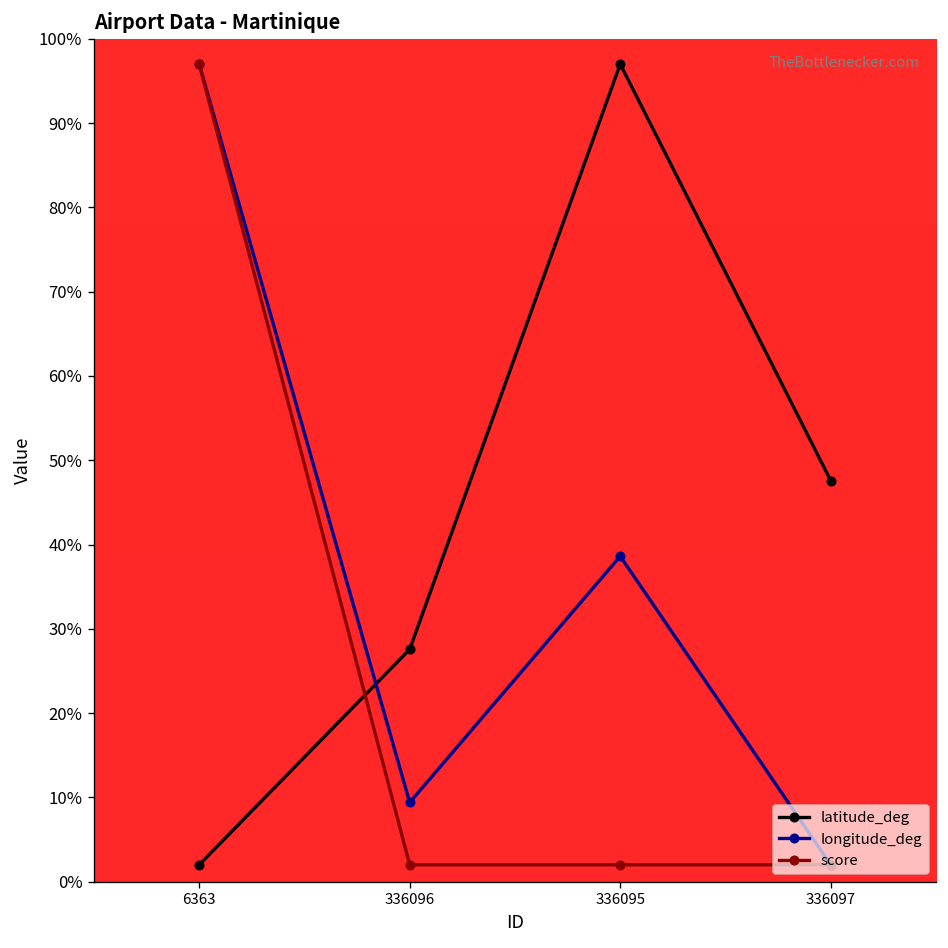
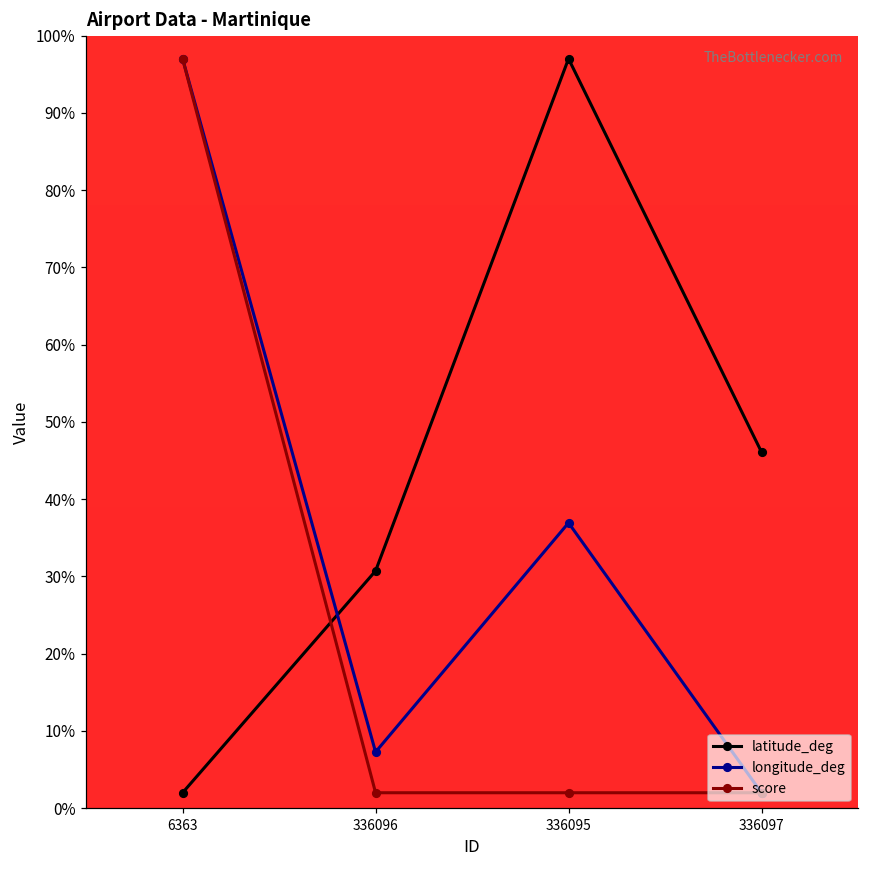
  {
    "latitude_deg": {
      "6363": "2%",
-     "336096": "28%",
+     "336096": "31%",
      "336095": "97%",
-     "336097": "48%"
+     "336097": "46%"
    },
    "longitude_deg": {
-     "336096": "9%",
-     "336095": "39%"
+     "336096": "7%",
+     "336095": "37%"
    },
    "score": {
      "336096": "2%",
      "336095": "2%"
    }
  }
